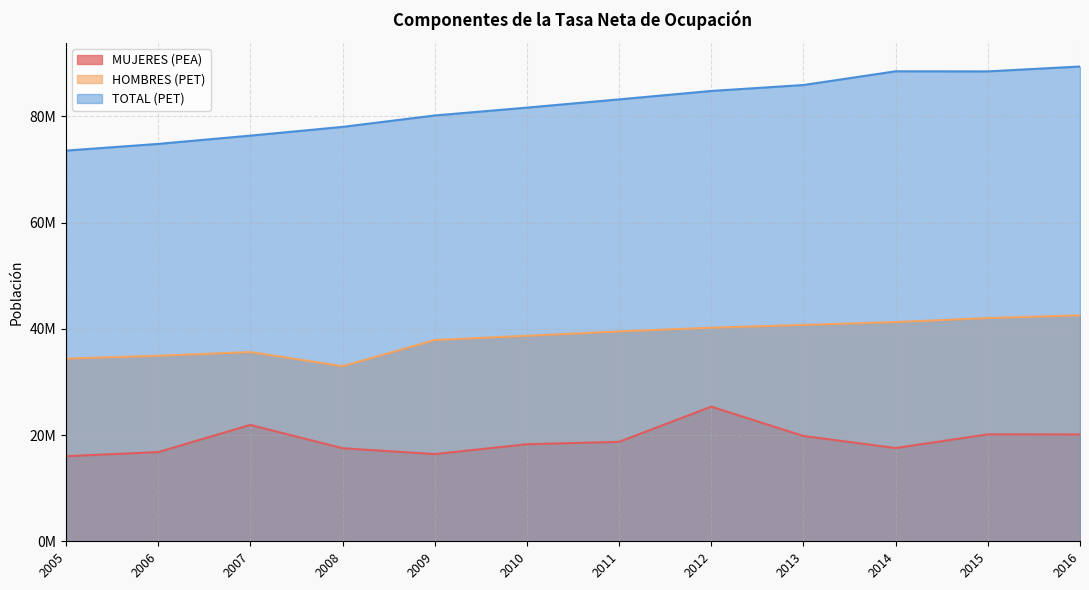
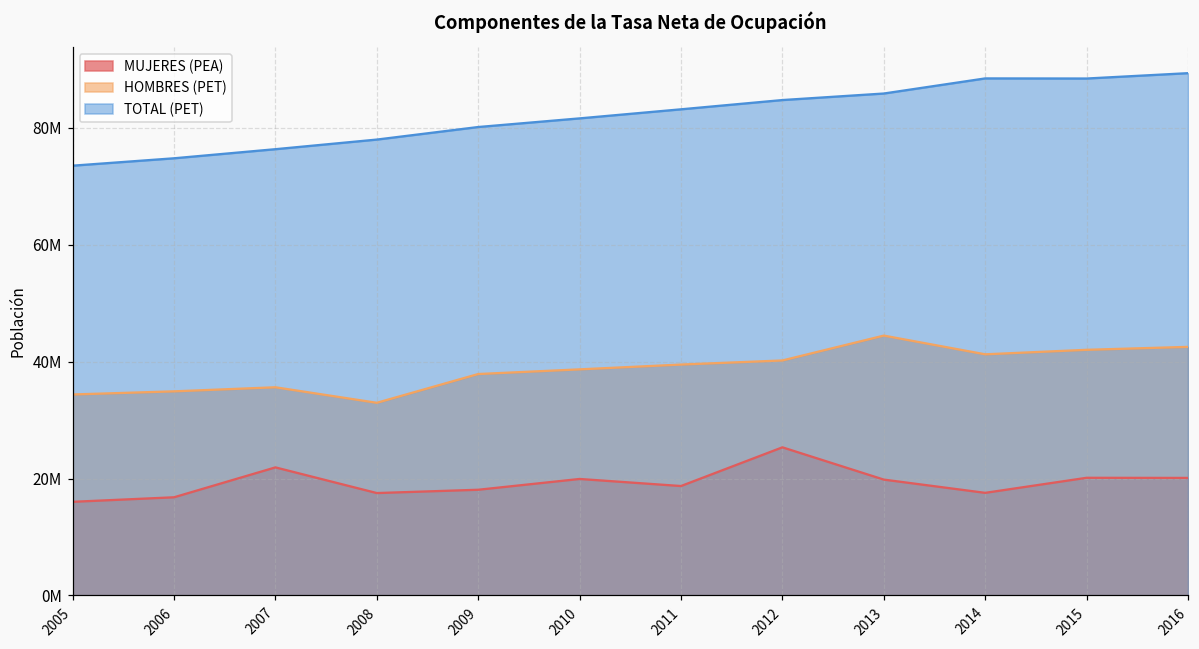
  {
    "MUJERES (PEA)": {
      "2005": 16000000,
      "2006": 17000000,
      "2007": 22000000,
      "2008": 18000000,
-     "2009": 16000000,
-     "2010": 18000000,
+     "2009": 18000000,
+     "2010": 20000000,
      "2011": 19000000,
      "2012": 25000000,
      "2013": 20000000,
      "2014": 18000000,
      "2015": 20000000,
      "2016": 20000000
    },
    "HOMBRES (PET)": {
      "2005": 34000000,
      "2006": 35000000,
      "2007": 36000000,
      "2008": 33000000,
      "2009": 38000000,
      "2010": 39000000,
      "2011": 40000000,
      "2012": 40000000,
-     "2013": 41000000,
+     "2013": 44000000,
      "2014": 41000000,
      "2015": 42000000,
      "2016": 43000000
    },
    "TOTAL (PET)": {
      "2005": 74000000,
      "2006": 75000000,
      "2007": 76000000,
      "2008": 78000000,
      "2009": 80000000,
      "2010": 82000000,
      "2011": 83000000,
      "2012": 85000000,
      "2013": 86000000,
      "2014": 88000000,
      "2015": 88000000,
      "2016": 89000000
    }
  }
